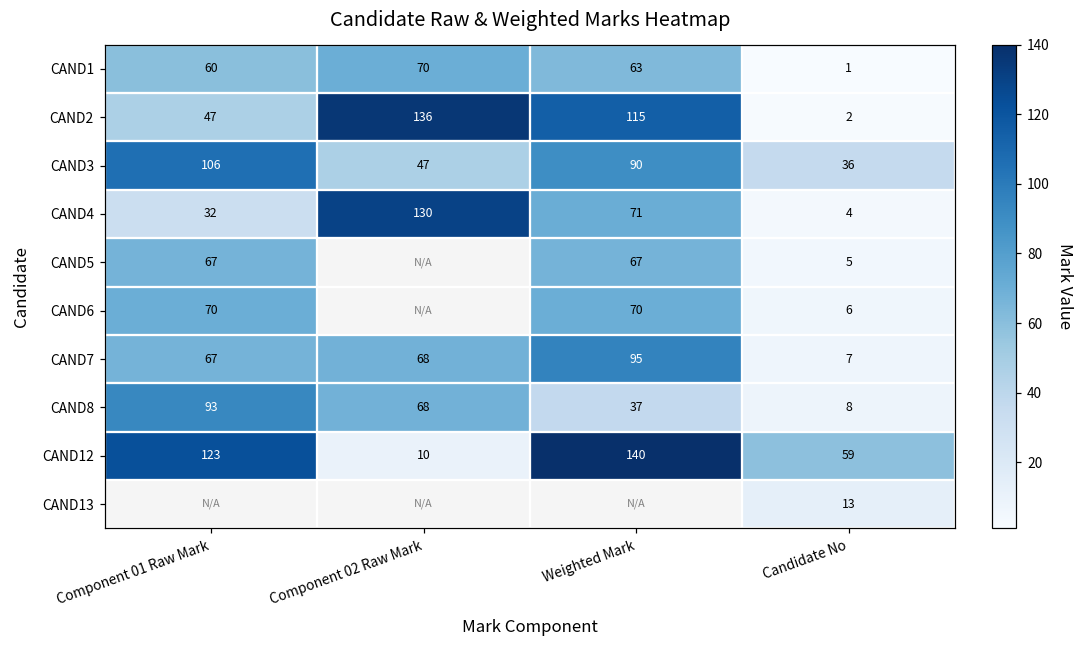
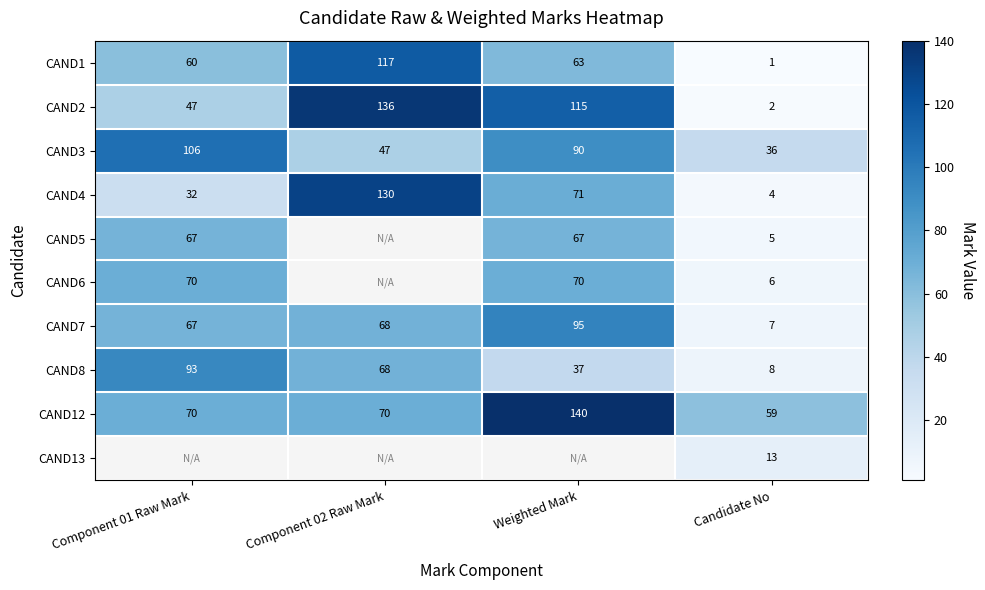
  {
    "CAND1": {
      "Component 01 Raw Mark": 60,
-     "Component 02 Raw Mark": 70,
+     "Component 02 Raw Mark": 117,
      "Weighted Mark": 63,
      "Candidate No": 1
    },
    "CAND2": {
      "Component 01 Raw Mark": 47,
      "Component 02 Raw Mark": 136,
      "Weighted Mark": 115,
      "Candidate No": 2
    },
    "CAND3": {
      "Component 01 Raw Mark": 106,
      "Component 02 Raw Mark": 47,
      "Weighted Mark": 90,
      "Candidate No": 36
    },
    "CAND4": {
      "Component 01 Raw Mark": 32,
      "Component 02 Raw Mark": 130,
      "Weighted Mark": 71,
      "Candidate No": 4
    },
    "CAND5": {
      "Component 01 Raw Mark": 67,
      "Weighted Mark": 67,
      "Candidate No": 5
    },
    "CAND6": {
      "Component 01 Raw Mark": 70,
      "Weighted Mark": 70,
      "Candidate No": 6
    },
    "CAND7": {
      "Component 01 Raw Mark": 67,
      "Component 02 Raw Mark": 68,
      "Weighted Mark": 95,
      "Candidate No": 7
    },
    "CAND8": {
      "Component 01 Raw Mark": 93,
      "Component 02 Raw Mark": 68,
      "Weighted Mark": 37,
      "Candidate No": 8
    },
    "CAND12": {
-     "Component 01 Raw Mark": 123,
-     "Component 02 Raw Mark": 10,
+     "Component 01 Raw Mark": 70,
+     "Component 02 Raw Mark": 70,
      "Weighted Mark": 140,
      "Candidate No": 59
    },
    "CAND13": {
      "Candidate No": 13
    }
  }
